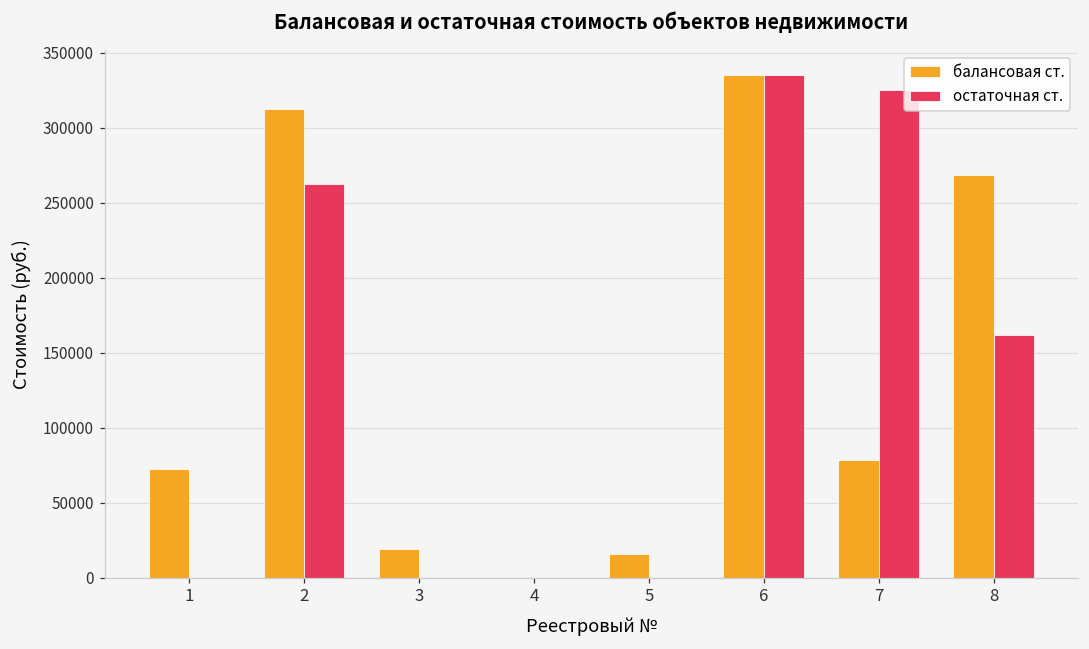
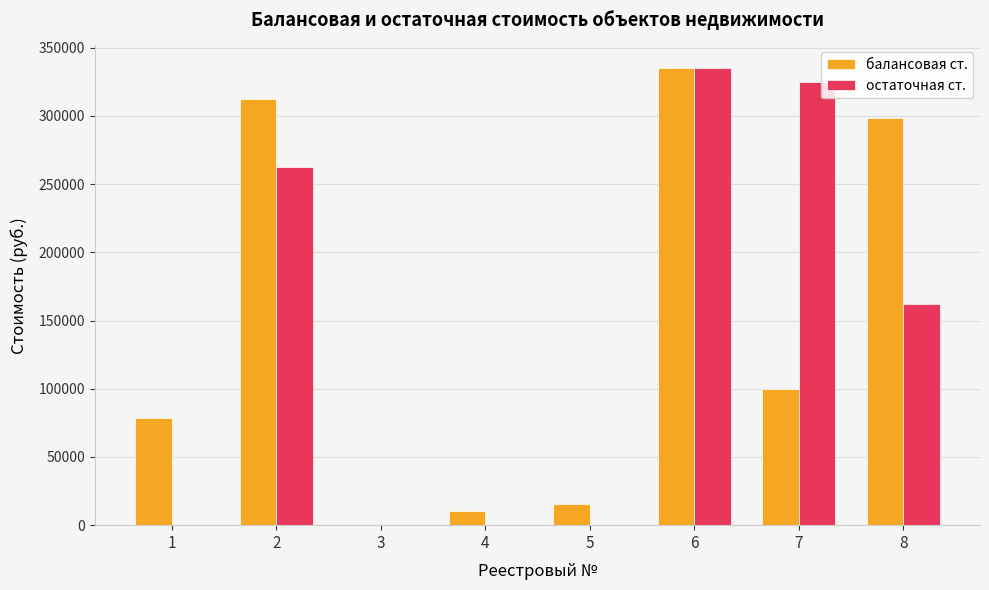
  {
    "балансовая ст.": {
-     "1": 72000,
+     "1": 79000,
      "2": 312000,
-     "3": 19000,
-     "4": 0,
+     "3": 0,
+     "4": 10000,
      "5": 16000,
      "6": 335000,
-     "7": 79000,
-     "8": 268000
+     "7": 100000,
+     "8": 298000
    },
    "остаточная ст.": {
      "1": 0,
      "2": 262000,
      "3": 0,
      "4": 0,
      "5": 0,
      "6": 335000,
      "7": 325000,
      "8": 162000
    }
  }
